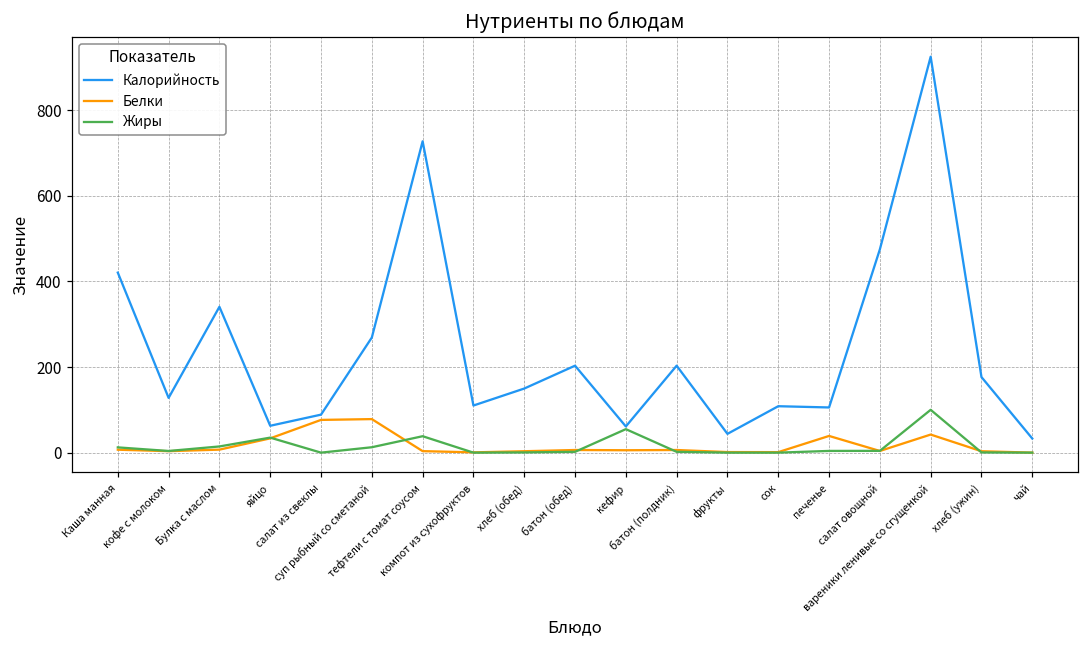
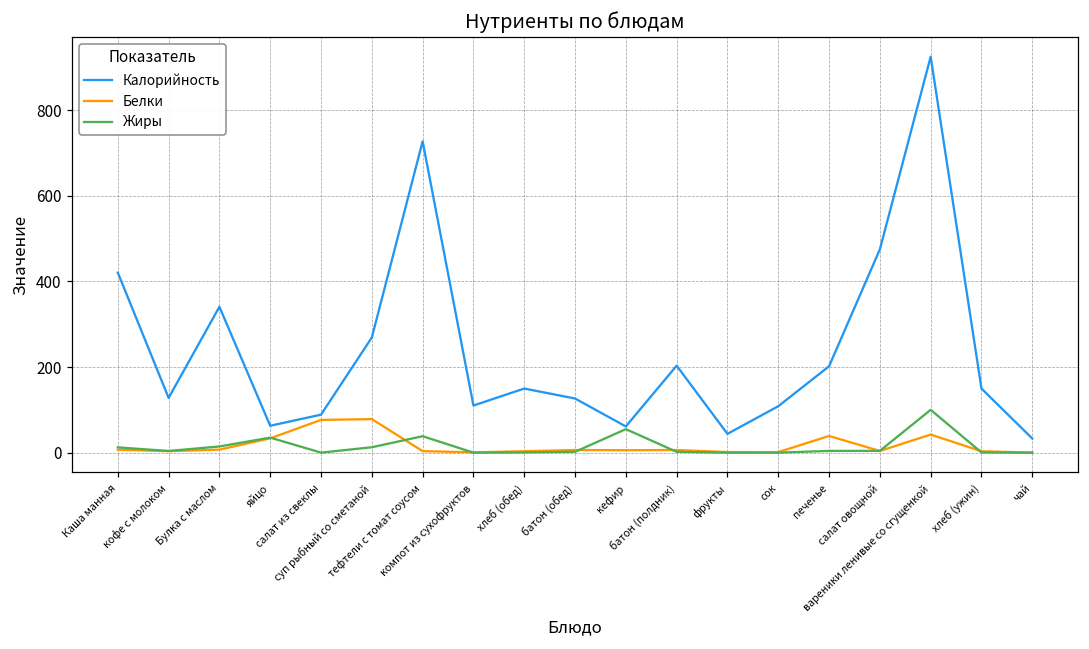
  {
    "Калорийность": {
      "Каша манная": 420,
      "кофе с молоком": 130,
      "Булка с маслом": 340,
      "яйцо": 60,
      "салат из свеклы": 90,
      "суп рыбный со сметаной": 270,
      "тефтели с томат соусом": 730,
      "компот из сухофруктов": 110,
      "хлеб (обед)": 150,
-     "батон (обед)": 200,
+     "батон (обед)": 130,
      "батон (полдник)": 200,
      "фрукты": 40,
      "сок": 110,
-     "печенье": 110,
+     "печенье": 200,
      "салат овощной": 480,
      "вареники ленивые со сгущенкой": 930,
-     "хлеб (ужин)": 180,
+     "хлеб (ужин)": 150,
      "чай": 30
    },
    "Белки": {
      "Булка с маслом": 10,
      "салат из свеклы": 80,
      "суп рыбный со сметаной": 80,
      "тефтели с томат соусом": 0,
      "кефир": 10,
      "печенье": 40,
      "вареники ленивые со сгущенкой": 40
    },
    "Жиры": {
      "Булка с маслом": 10,
      "салат из свеклы": 0,
      "суп рыбный со сметаной": 10,
      "тефтели с томат соусом": 40,
      "печенье": 0,
      "вареники ленивые со сгущенкой": 100
    }
  }
